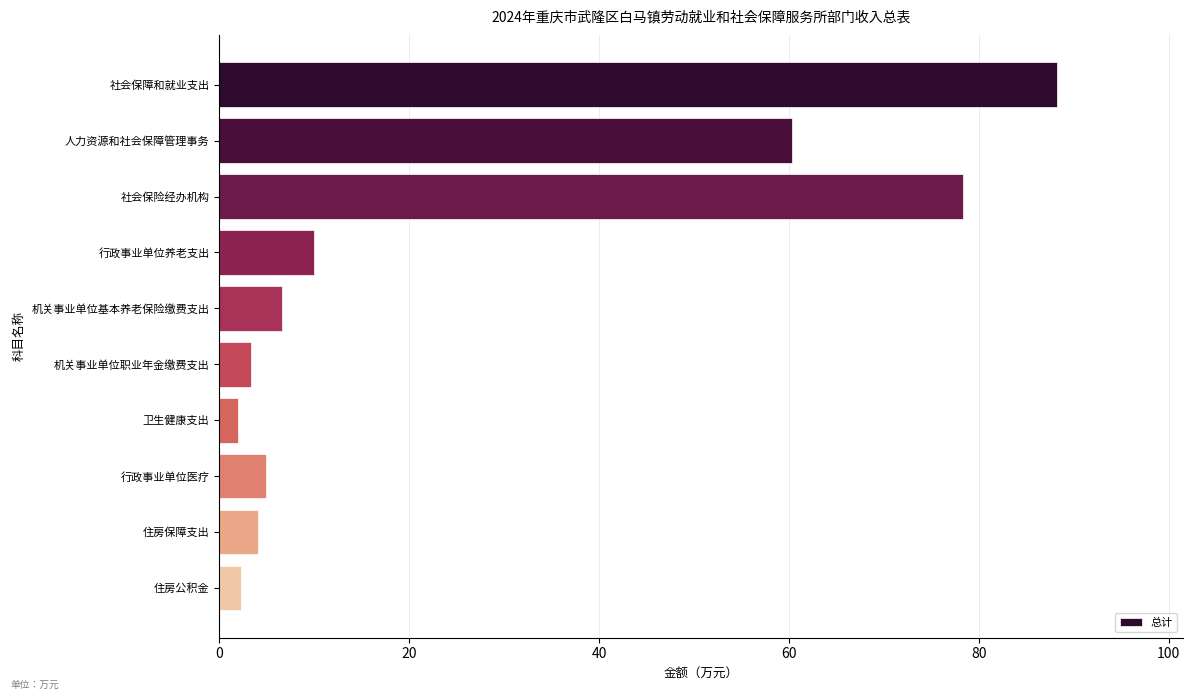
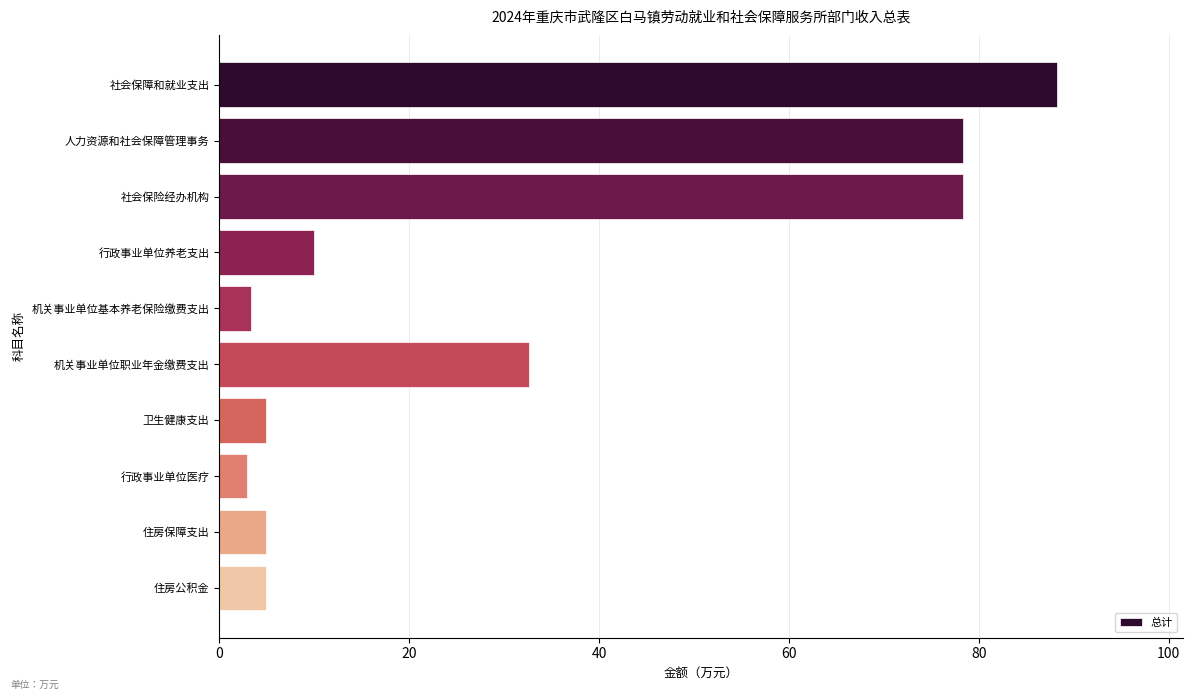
  {
    "社会保障和就业支出": 88,
-   "人力资源和社会保障管理事务": 60,
+   "人力资源和社会保障管理事务": 78,
    "社会保险经办机构": 78,
    "行政事业单位养老支出": 10,
-   "机关事业单位基本养老保险缴费支出": 7,
-   "机关事业单位职业年金缴费支出": 3,
-   "卫生健康支出": 2,
-   "行政事业单位医疗": 5,
-   "住房保障支出": 4,
-   "住房公积金": 2
+   "机关事业单位基本养老保险缴费支出": 3,
+   "机关事业单位职业年金缴费支出": 33,
+   "卫生健康支出": 5,
+   "行政事业单位医疗": 3,
+   "住房保障支出": 5,
+   "住房公积金": 5
  }
